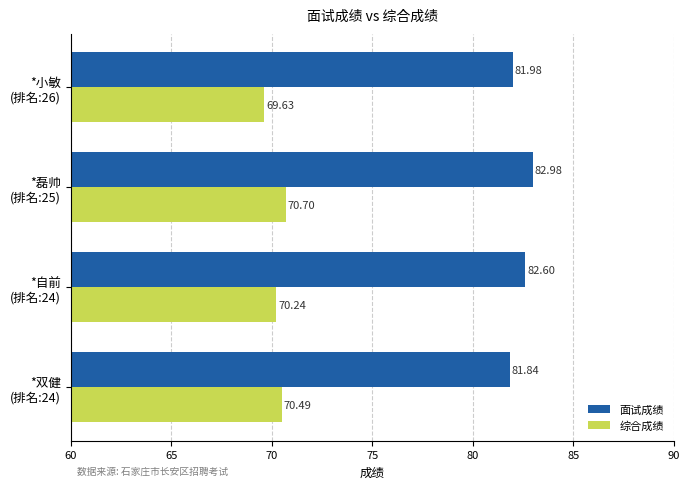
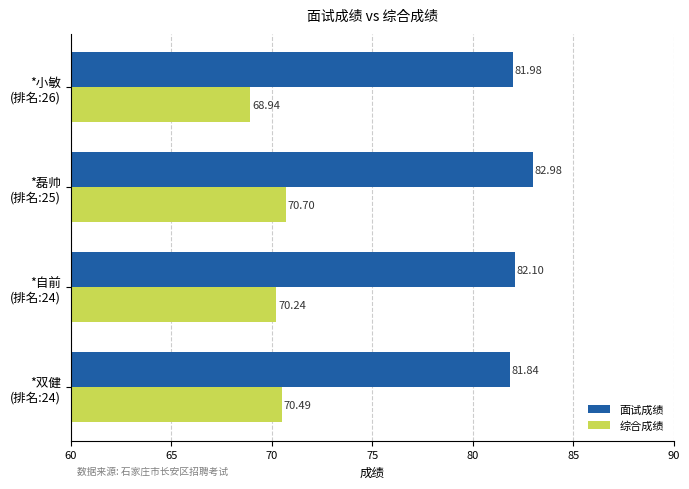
  {
    "面试成绩": {
      "*小敏 (排名:26)": 81.98,
      "*磊帅 (排名:25)": 82.98,
-     "*自前 (排名:24)": 82.60,
+     "*自前 (排名:24)": 82.10,
      "*双健 (排名:24)": 81.84
    },
    "综合成绩": {
-     "*小敏 (排名:26)": 69.63,
+     "*小敏 (排名:26)": 68.94,
      "*磊帅 (排名:25)": 70.70,
      "*自前 (排名:24)": 70.24,
      "*双健 (排名:24)": 70.49
    }
  }
